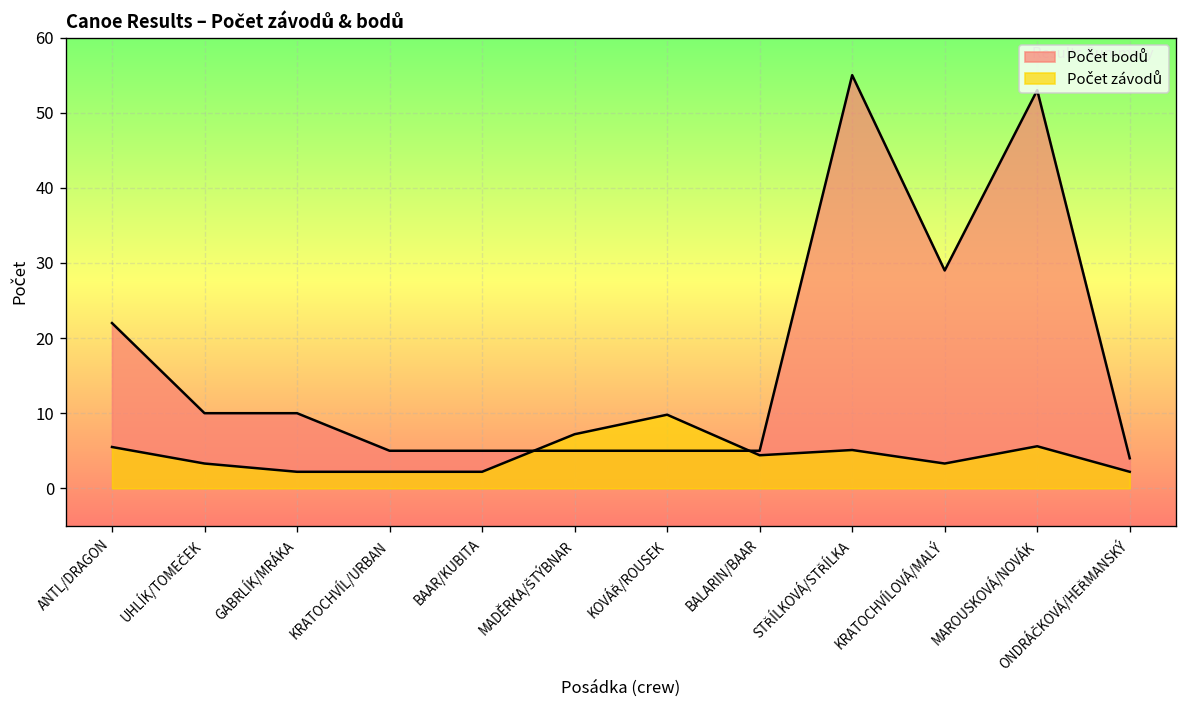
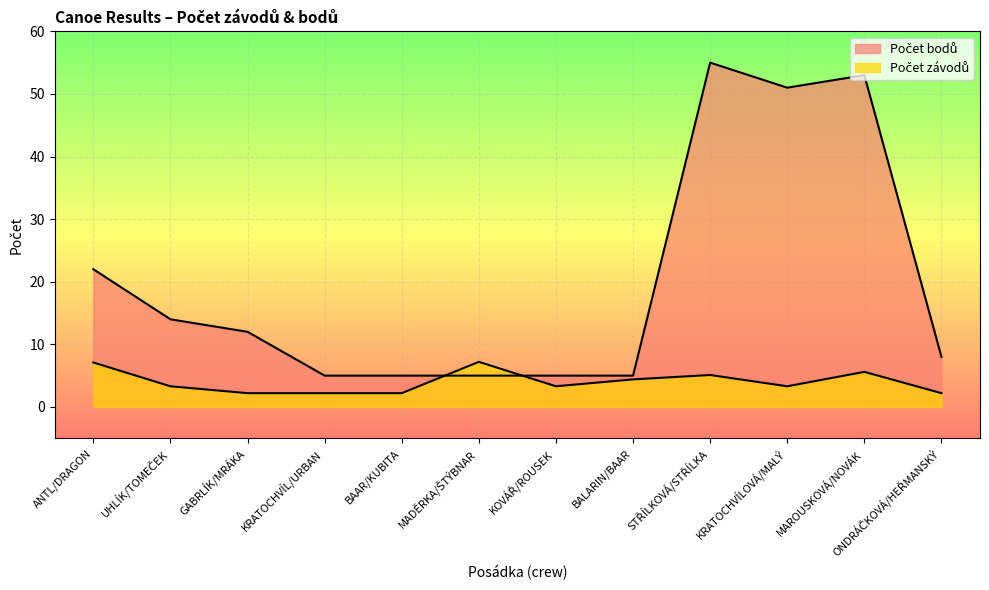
  {
    "Počet bodů": {
      "ANTL/DRAGON": 22,
-     "UHLÍK/TOMEČEK": 10,
-     "GABRLÍK/MRÁKA": 10,
+     "UHLÍK/TOMEČEK": 14,
+     "GABRLÍK/MRÁKA": 12,
      "KRATOCHVÍL/URBAN": 5,
      "BAAR/KUBITA": 5,
      "MADĚRKA/ŠTÝBNAR": 5,
      "KOVÁŘ/ROUSEK": 5,
      "BALARIN/BAAR": 5,
      "STŘÍLKOVÁ/STŘÍLKA": 55,
-     "KRATOCHVÍLOVÁ/MALÝ": 29,
-     "ONDRÁČKOVÁ/HEŘMANSKÝ": 4
+     "KRATOCHVÍLOVÁ/MALÝ": 51,
+     "ONDRÁČKOVÁ/HEŘMANSKÝ": 8
    },
    "Počet závodů": {
-     "ANTL/DRAGON": 6,
+     "ANTL/DRAGON": 7,
      "UHLÍK/TOMEČEK": 3,
      "GABRLÍK/MRÁKA": 2,
      "KRATOCHVÍL/URBAN": 2,
      "BAAR/KUBITA": 2,
      "MADĚRKA/ŠTÝBNAR": 7,
-     "KOVÁŘ/ROUSEK": 10,
+     "KOVÁŘ/ROUSEK": 3,
      "BALARIN/BAAR": 4,
      "STŘÍLKOVÁ/STŘÍLKA": 5,
      "KRATOCHVÍLOVÁ/MALÝ": 3,
      "MAROUSKOVÁ/NOVÁK": 6,
      "ONDRÁČKOVÁ/HEŘMANSKÝ": 2
    }
  }
